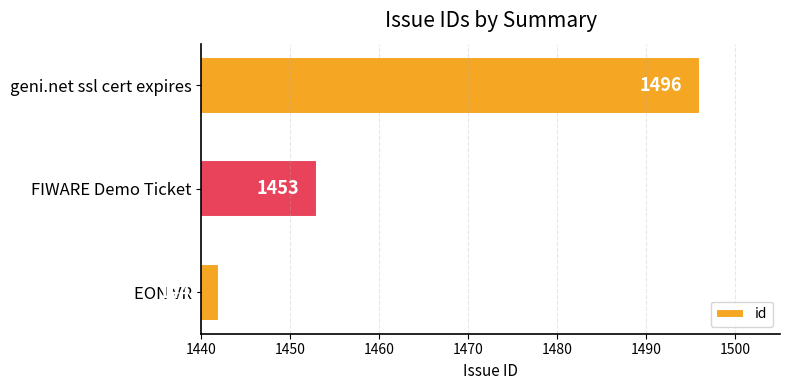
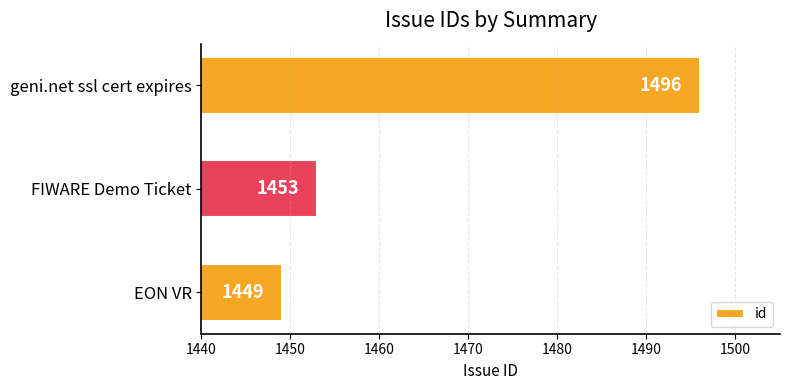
  {
-   "EON VR": 1442
+   "EON VR": 1449
  }
